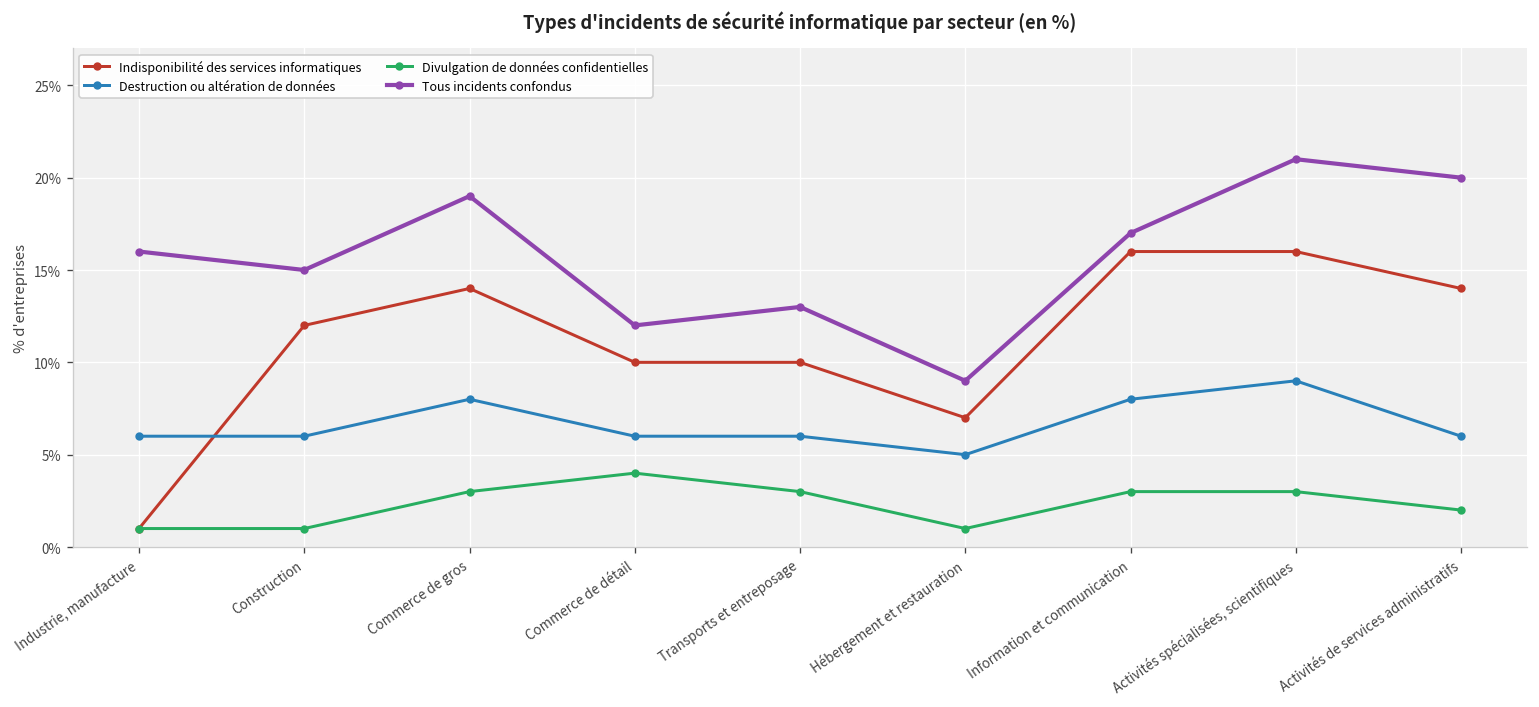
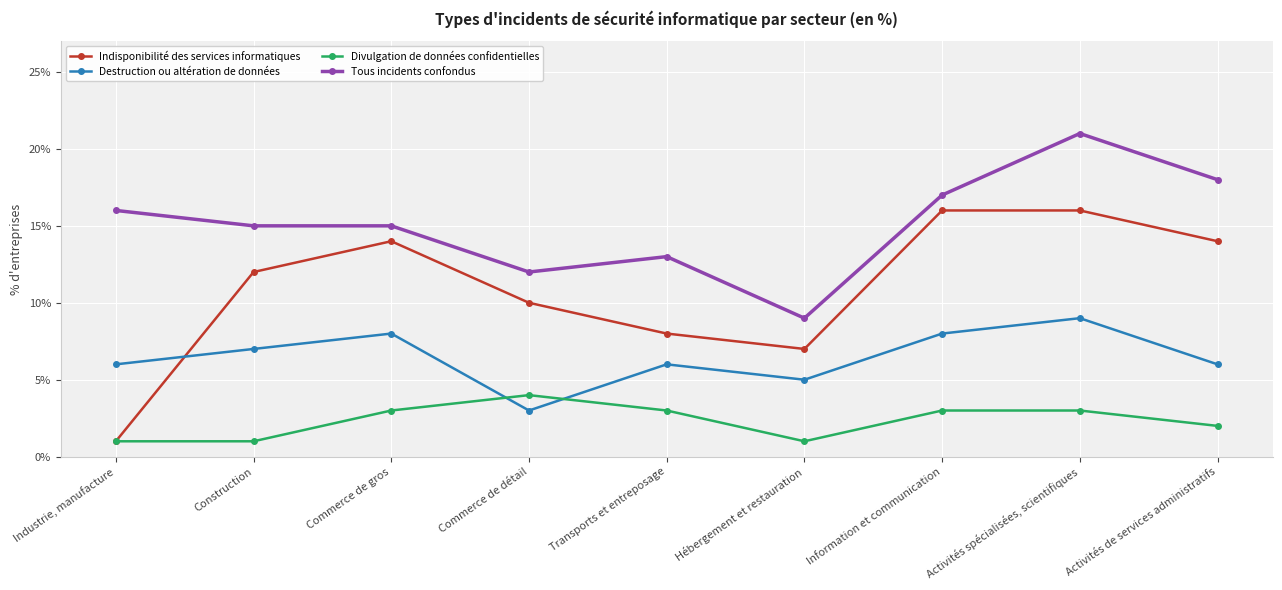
  {
    "Indisponibilité des services informatiques": {
      "Construction": "12%",
      "Commerce de gros": "14%",
      "Commerce de détail": "10%",
-     "Transports et entreposage": "10%",
+     "Transports et entreposage": "8%",
      "Hébergement et restauration": "7%",
      "Information et communication": "16%",
      "Activités spécialisées, scientifiques": "16%",
      "Activités de services administratifs": "14%"
    },
    "Destruction ou altération de données": {
      "Industrie, manufacture": "6%",
-     "Construction": "6%",
+     "Construction": "7%",
      "Commerce de gros": "8%",
-     "Commerce de détail": "6%",
+     "Commerce de détail": "3%",
      "Transports et entreposage": "6%",
      "Hébergement et restauration": "5%",
      "Information et communication": "8%",
      "Activités spécialisées, scientifiques": "9%",
      "Activités de services administratifs": "6%"
    },
    "Divulgation de données confidentielles": {
      "Construction": "1%",
      "Commerce de gros": "3%",
      "Commerce de détail": "4%",
      "Transports et entreposage": "3%",
      "Hébergement et restauration": "1%",
      "Information et communication": "3%",
      "Activités spécialisées, scientifiques": "3%",
      "Activités de services administratifs": "2%"
    },
    "Tous incidents confondus": {
      "Industrie, manufacture": "16%",
      "Construction": "15%",
-     "Commerce de gros": "19%",
+     "Commerce de gros": "15%",
      "Commerce de détail": "12%",
      "Transports et entreposage": "13%",
      "Hébergement et restauration": "9%",
      "Information et communication": "17%",
      "Activités spécialisées, scientifiques": "21%",
-     "Activités de services administratifs": "20%"
+     "Activités de services administratifs": "18%"
    }
  }
